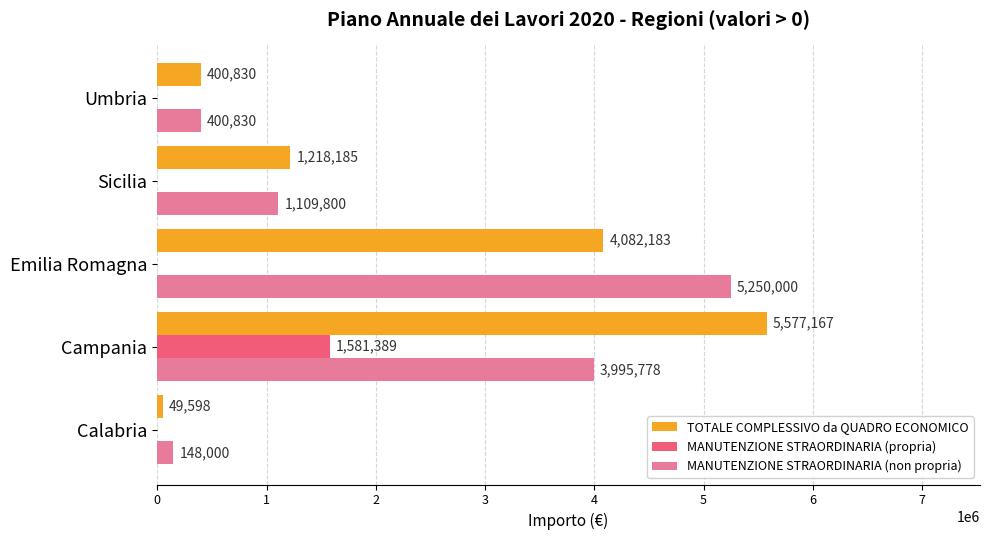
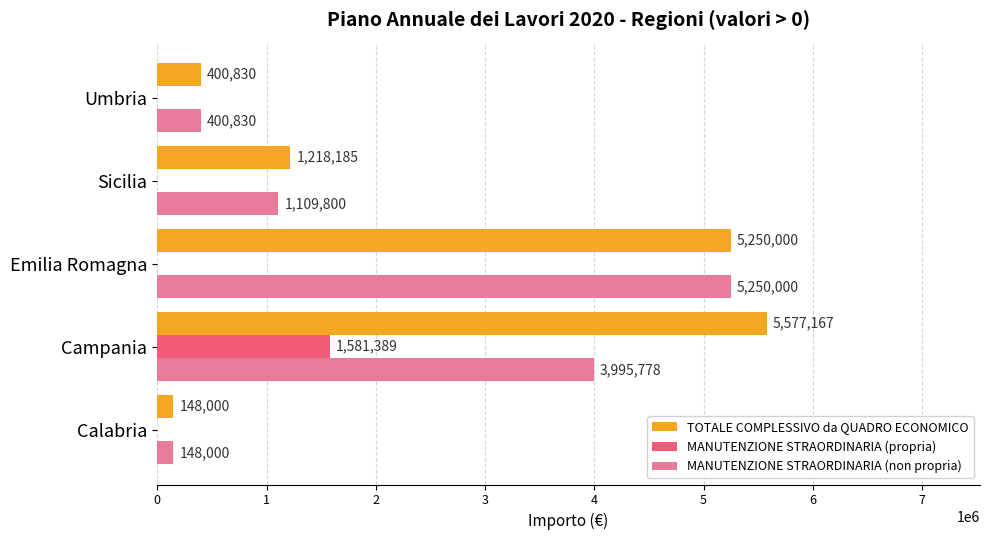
  {
    "TOTALE COMPLESSIVO da QUADRO ECONOMICO": {
      "Umbria": "400,830",
      "Sicilia": "1,218,185",
-     "Emilia Romagna": "4,082,183",
+     "Emilia Romagna": "5,250,000",
      "Campania": "5,577,167",
-     "Calabria": "49,598"
+     "Calabria": "148,000"
    }
  }
